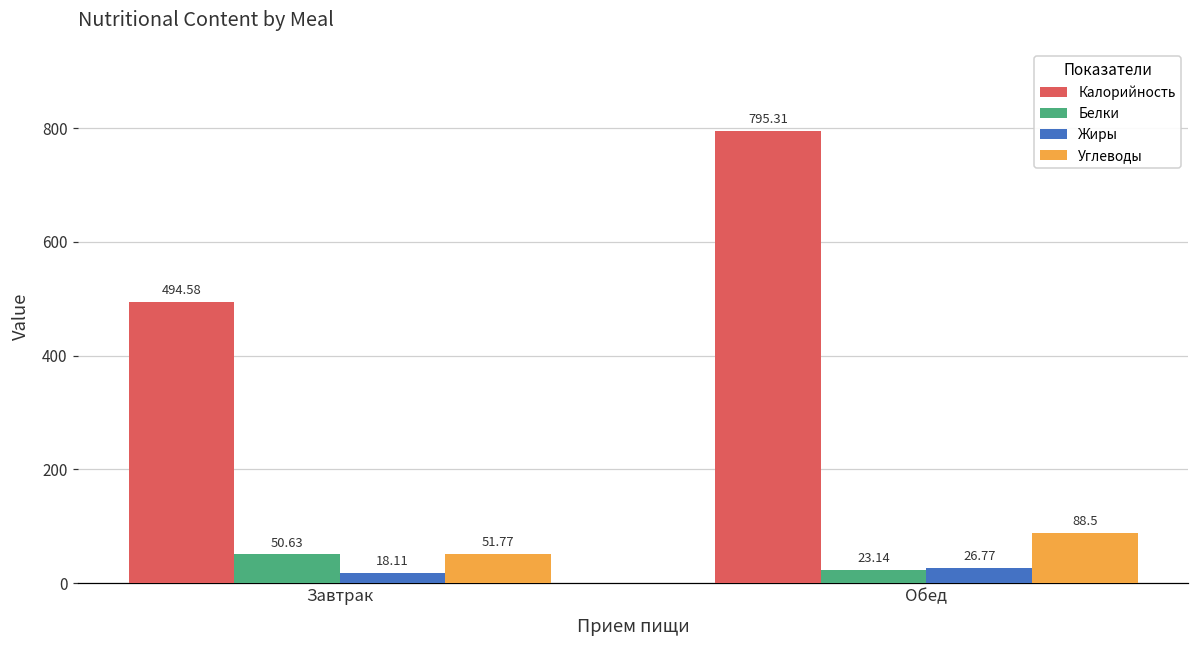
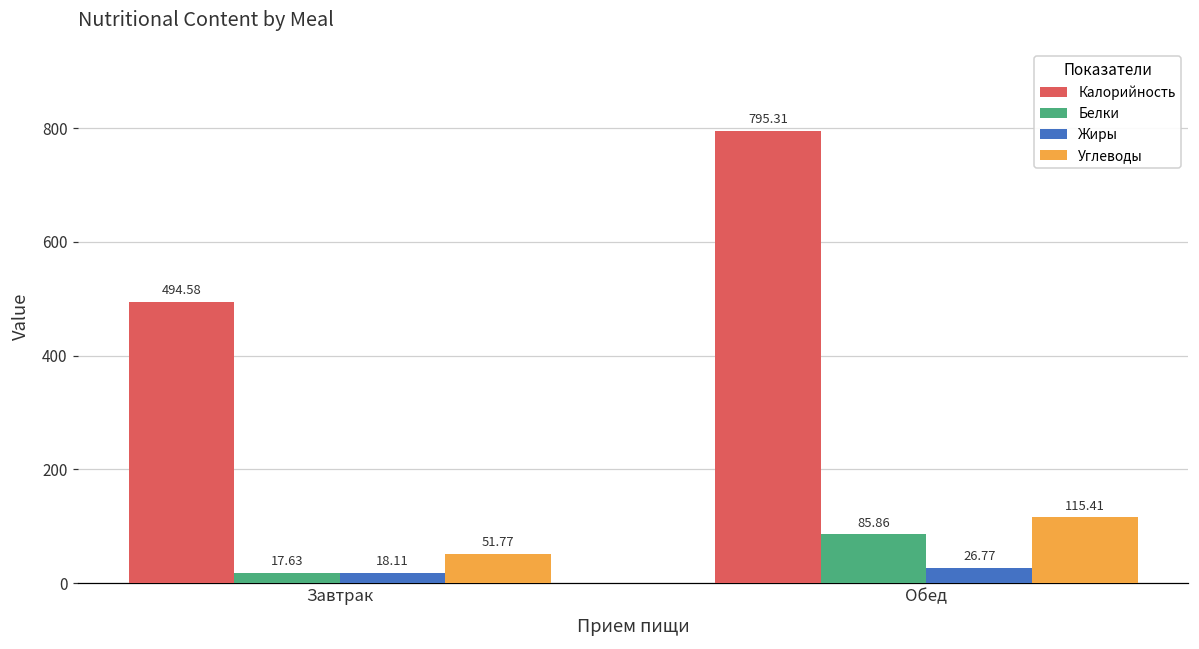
  {
    "Калорийность": {
      "Завтрак": 494.58,
      "Обед": 795.31
    },
    "Белки": {
-     "Завтрак": 50.63,
-     "Обед": 23.14
+     "Завтрак": 17.63,
+     "Обед": 85.86
    },
    "Жиры": {
      "Завтрак": 18.11,
      "Обед": 26.77
    },
    "Углеводы": {
      "Завтрак": 51.77,
-     "Обед": 88.5
+     "Обед": 115.41
    }
  }
